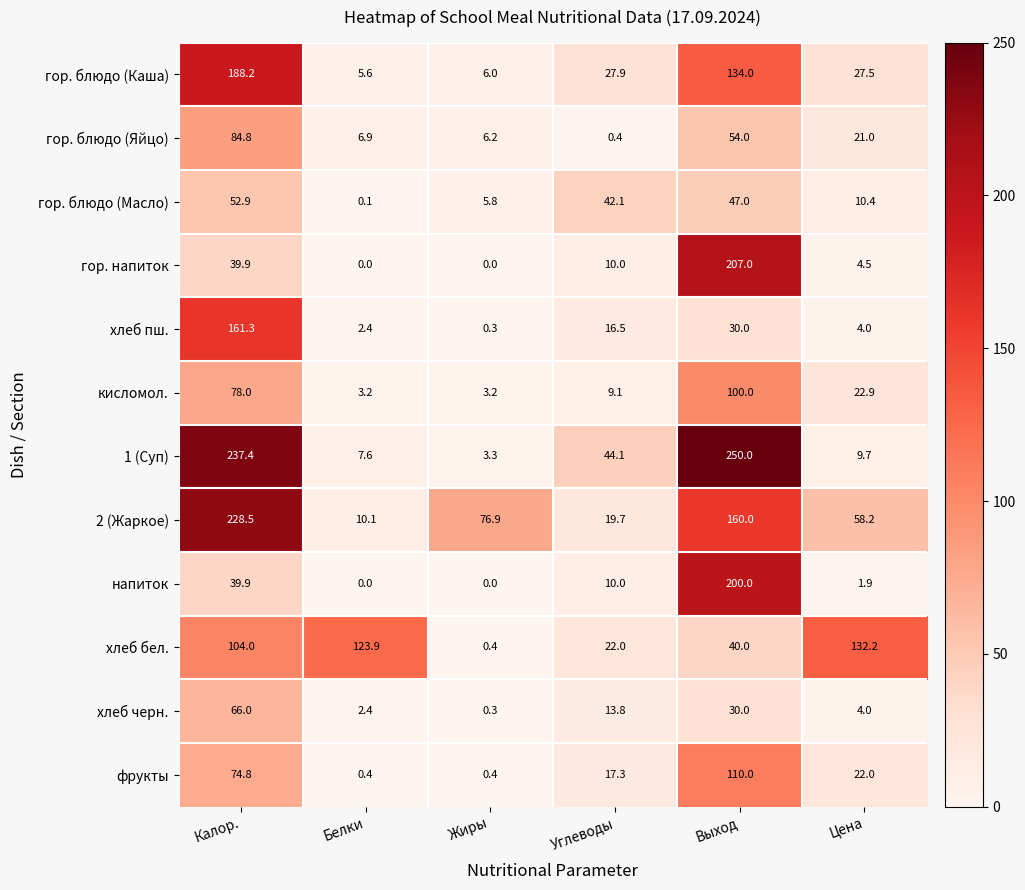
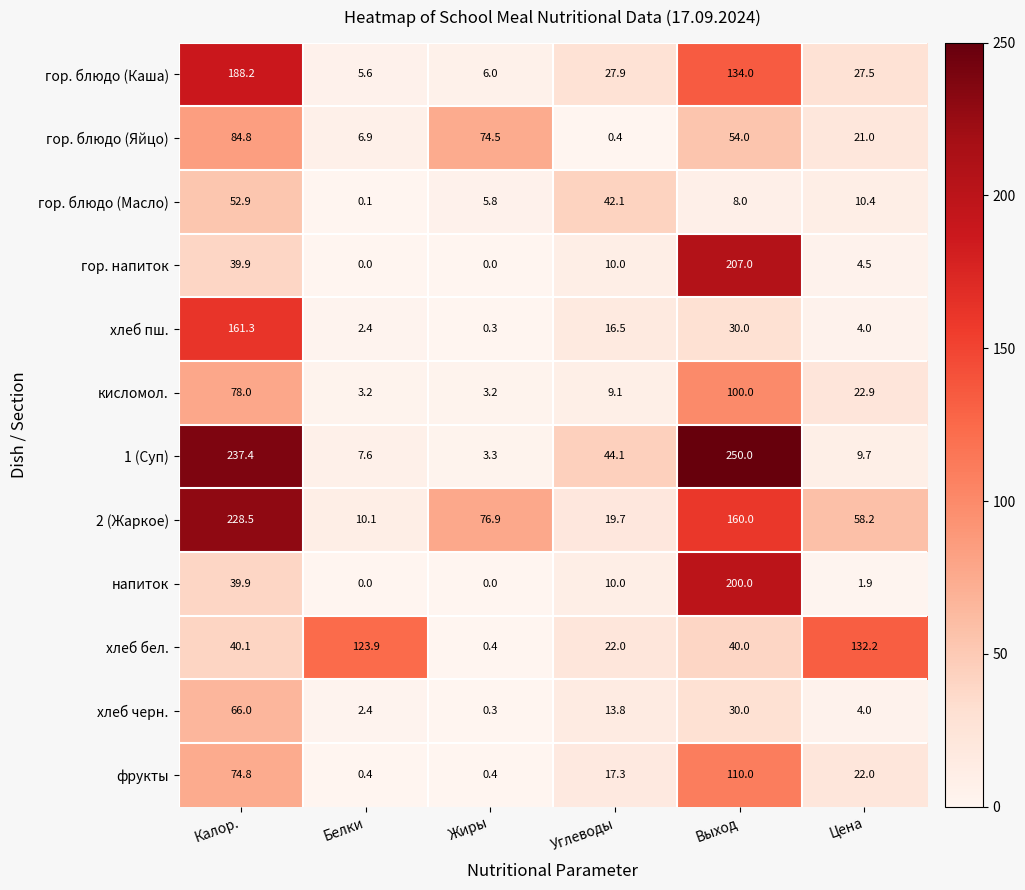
  {
    "гор. блюдо (Каша)": {
      "Калор.": 188.2,
      "Белки": 5.6,
      "Жиры": 6.0,
      "Углеводы": 27.9,
      "Выход": 134.0,
      "Цена": 27.5
    },
    "гор. блюдо (Яйцо)": {
      "Калор.": 84.8,
      "Белки": 6.9,
-     "Жиры": 6.2,
+     "Жиры": 74.5,
      "Углеводы": 0.4,
      "Выход": 54.0,
      "Цена": 21.0
    },
    "гор. блюдо (Масло)": {
      "Калор.": 52.9,
      "Белки": 0.1,
      "Жиры": 5.8,
      "Углеводы": 42.1,
-     "Выход": 47.0,
+     "Выход": 8.0,
      "Цена": 10.4
    },
    "гор. напиток": {
      "Калор.": 39.9,
      "Белки": 0.0,
      "Жиры": 0.0,
      "Углеводы": 10.0,
      "Выход": 207.0,
      "Цена": 4.5
    },
    "хлеб пш.": {
      "Калор.": 161.3,
      "Белки": 2.4,
      "Жиры": 0.3,
      "Углеводы": 16.5,
      "Выход": 30.0,
      "Цена": 4.0
    },
    "кисломол.": {
      "Калор.": 78.0,
      "Белки": 3.2,
      "Жиры": 3.2,
      "Углеводы": 9.1,
      "Выход": 100.0,
      "Цена": 22.9
    },
    "1 (Суп)": {
      "Калор.": 237.4,
      "Белки": 7.6,
      "Жиры": 3.3,
      "Углеводы": 44.1,
      "Выход": 250.0,
      "Цена": 9.7
    },
    "2 (Жаркое)": {
      "Калор.": 228.5,
      "Белки": 10.1,
      "Жиры": 76.9,
      "Углеводы": 19.7,
      "Выход": 160.0,
      "Цена": 58.2
    },
    "напиток": {
      "Калор.": 39.9,
      "Белки": 0.0,
      "Жиры": 0.0,
      "Углеводы": 10.0,
      "Выход": 200.0,
      "Цена": 1.9
    },
    "хлеб бел.": {
-     "Калор.": 104.0,
+     "Калор.": 40.1,
      "Белки": 123.9,
      "Жиры": 0.4,
      "Углеводы": 22.0,
      "Выход": 40.0,
      "Цена": 132.2
    },
    "хлеб черн.": {
      "Калор.": 66.0,
      "Белки": 2.4,
      "Жиры": 0.3,
      "Углеводы": 13.8,
      "Выход": 30.0,
      "Цена": 4.0
    },
    "фрукты": {
      "Калор.": 74.8,
      "Белки": 0.4,
      "Жиры": 0.4,
      "Углеводы": 17.3,
      "Выход": 110.0,
      "Цена": 22.0
    }
  }
